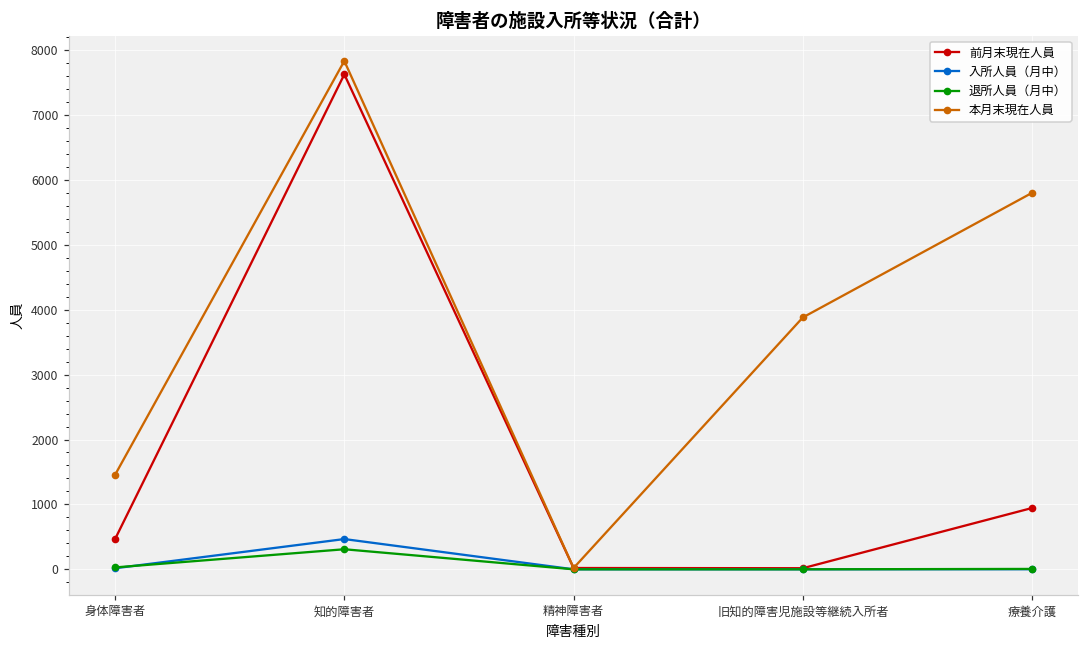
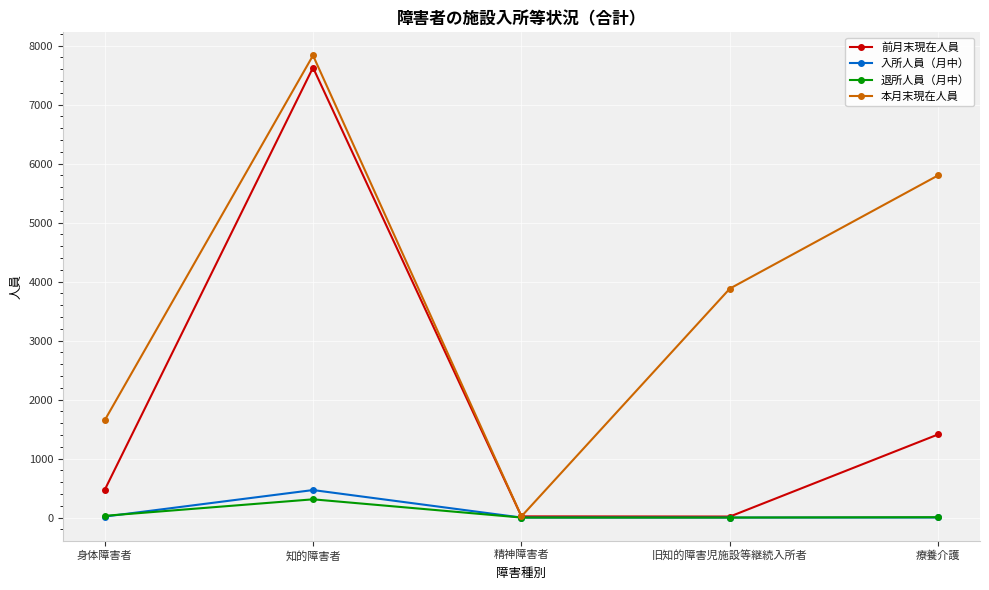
  {
    "前月末現在人員": {
      "身体障害者": 500,
      "知的障害者": 7600,
-     "療養介護": 900
+     "療養介護": 1400
    },
    "入所人員（月中）": {
      "知的障害者": 500
    },
    "退所人員（月中）": {
      "知的障害者": 300
    },
    "本月末現在人員": {
-     "身体障害者": 1500,
+     "身体障害者": 1600,
      "知的障害者": 7800,
      "旧知的障害児施設等継続入所者": 3900,
      "療養介護": 5800
    }
  }
